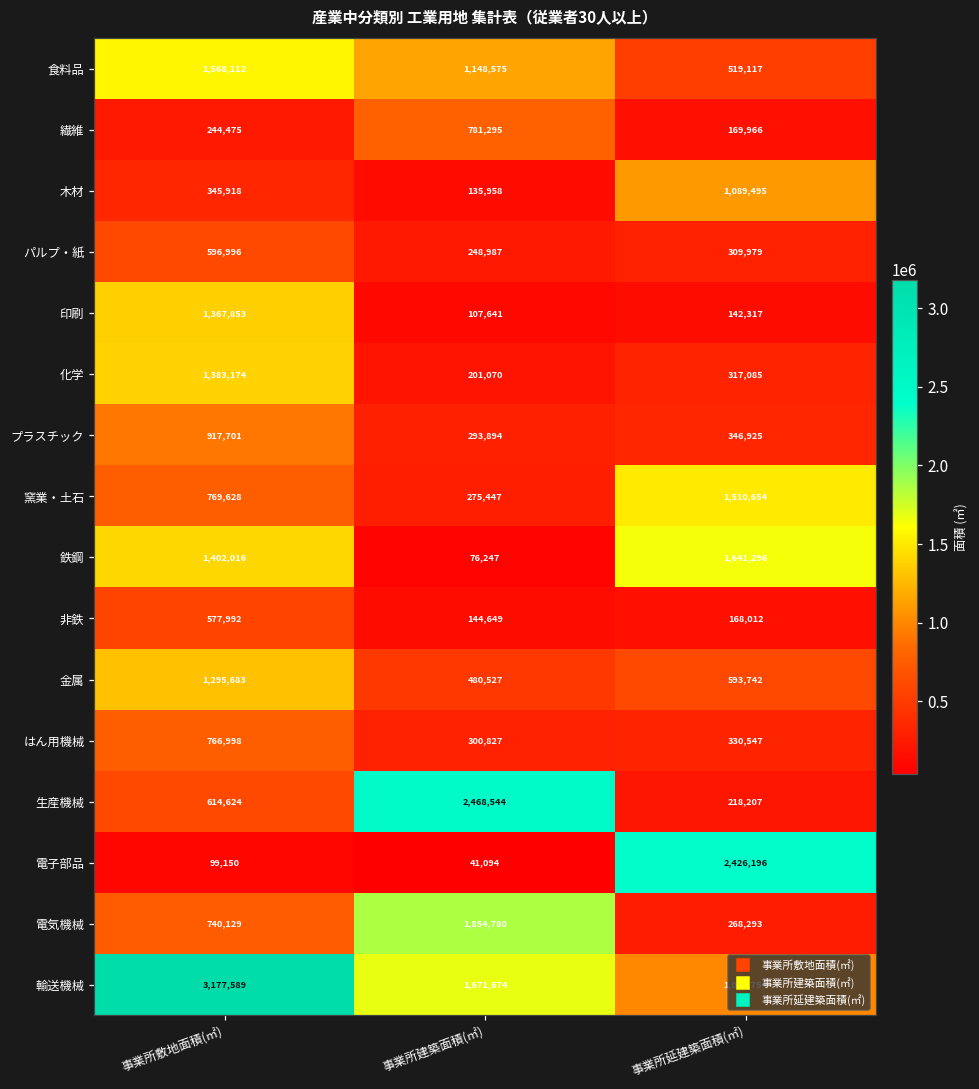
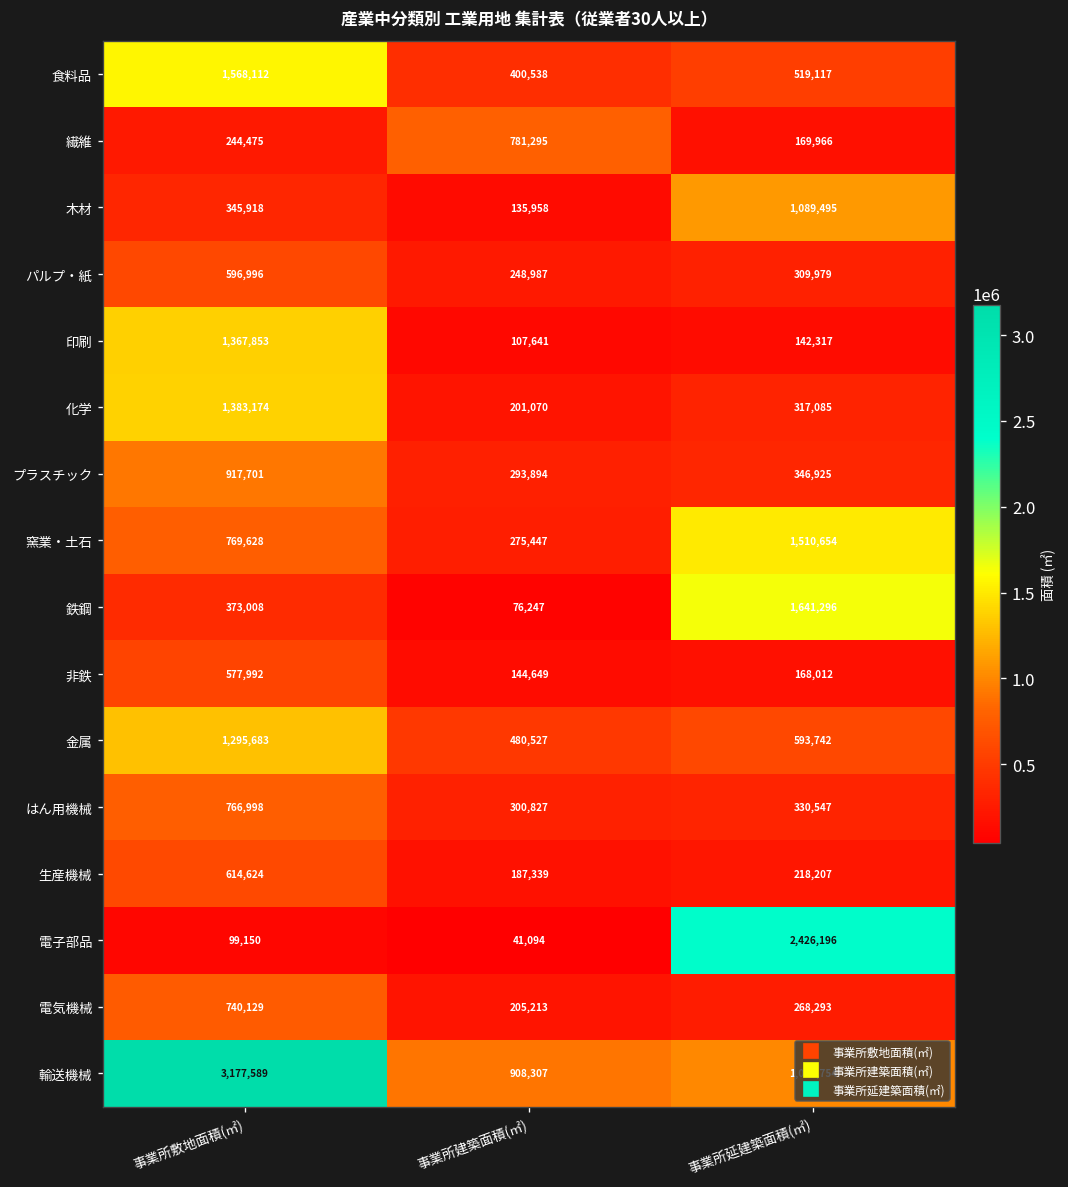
  {
    "食料品": {
      "事業所敷地面積(㎡)": "1,568,112",
-     "事業所建築面積(㎡)": "1,148,575",
+     "事業所建築面積(㎡)": "400,538",
      "事業所延建築面積(㎡)": "519,117"
    },
    "繊維": {
      "事業所敷地面積(㎡)": "244,475",
      "事業所建築面積(㎡)": "781,295",
      "事業所延建築面積(㎡)": "169,966"
    },
    "木材": {
      "事業所敷地面積(㎡)": "345,918",
      "事業所建築面積(㎡)": "135,958",
      "事業所延建築面積(㎡)": "1,089,495"
    },
    "パルプ・紙": {
      "事業所敷地面積(㎡)": "596,996",
      "事業所建築面積(㎡)": "248,987",
      "事業所延建築面積(㎡)": "309,979"
    },
    "印刷": {
      "事業所敷地面積(㎡)": "1,367,853",
      "事業所建築面積(㎡)": "107,641",
      "事業所延建築面積(㎡)": "142,317"
    },
    "化学": {
      "事業所敷地面積(㎡)": "1,383,174",
      "事業所建築面積(㎡)": "201,070",
      "事業所延建築面積(㎡)": "317,085"
    },
    "プラスチック": {
      "事業所敷地面積(㎡)": "917,701",
      "事業所建築面積(㎡)": "293,894",
      "事業所延建築面積(㎡)": "346,925"
    },
    "窯業・土石": {
      "事業所敷地面積(㎡)": "769,628",
      "事業所建築面積(㎡)": "275,447",
      "事業所延建築面積(㎡)": "1,510,654"
    },
    "鉄鋼": {
-     "事業所敷地面積(㎡)": "1,402,016",
+     "事業所敷地面積(㎡)": "373,008",
      "事業所建築面積(㎡)": "76,247",
      "事業所延建築面積(㎡)": "1,641,296"
    },
    "非鉄": {
      "事業所敷地面積(㎡)": "577,992",
      "事業所建築面積(㎡)": "144,649",
      "事業所延建築面積(㎡)": "168,012"
    },
    "金属": {
      "事業所敷地面積(㎡)": "1,295,683",
      "事業所建築面積(㎡)": "480,527",
      "事業所延建築面積(㎡)": "593,742"
    },
    "はん用機械": {
      "事業所敷地面積(㎡)": "766,998",
      "事業所建築面積(㎡)": "300,827",
      "事業所延建築面積(㎡)": "330,547"
    },
    "生産機械": {
      "事業所敷地面積(㎡)": "614,624",
-     "事業所建築面積(㎡)": "2,468,544",
+     "事業所建築面積(㎡)": "187,339",
      "事業所延建築面積(㎡)": "218,207"
    },
    "電子部品": {
      "事業所敷地面積(㎡)": "99,150",
      "事業所建築面積(㎡)": "41,094",
      "事業所延建築面積(㎡)": "2,426,196"
    },
    "電気機械": {
      "事業所敷地面積(㎡)": "740,129",
-     "事業所建築面積(㎡)": "1,854,780",
+     "事業所建築面積(㎡)": "205,213",
      "事業所延建築面積(㎡)": "268,293"
    },
    "輸送機械": {
      "事業所敷地面積(㎡)": "3,177,589",
-     "事業所建築面積(㎡)": "1,671,674"
+     "事業所建築面積(㎡)": "908,307"
    }
  }
